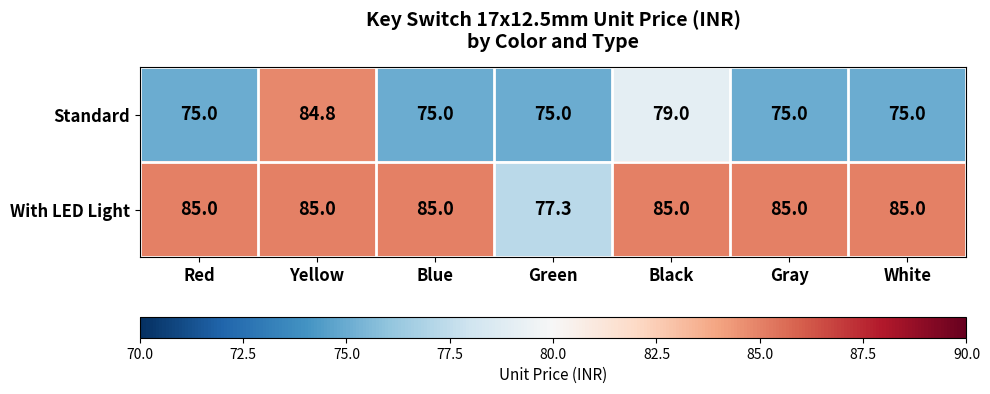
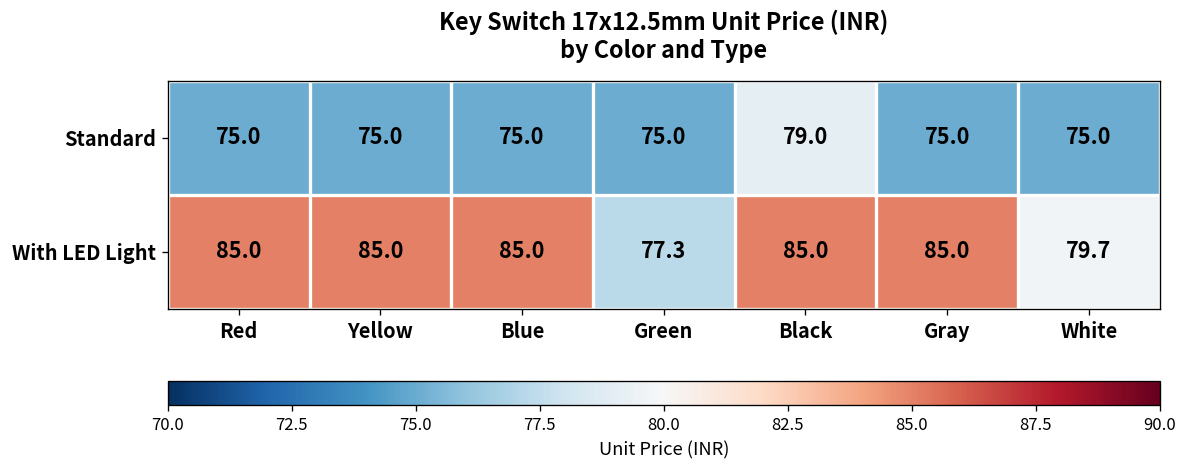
  {
    "Standard": {
      "Red": 75.0,
-     "Yellow": 84.8,
+     "Yellow": 75.0,
      "Blue": 75.0,
      "Green": 75.0,
      "Black": 79.0,
      "Gray": 75.0,
      "White": 75.0
    },
    "With LED Light": {
      "Red": 85.0,
      "Yellow": 85.0,
      "Blue": 85.0,
      "Green": 77.3,
      "Black": 85.0,
      "Gray": 85.0,
-     "White": 85.0
+     "White": 79.7
    }
  }
